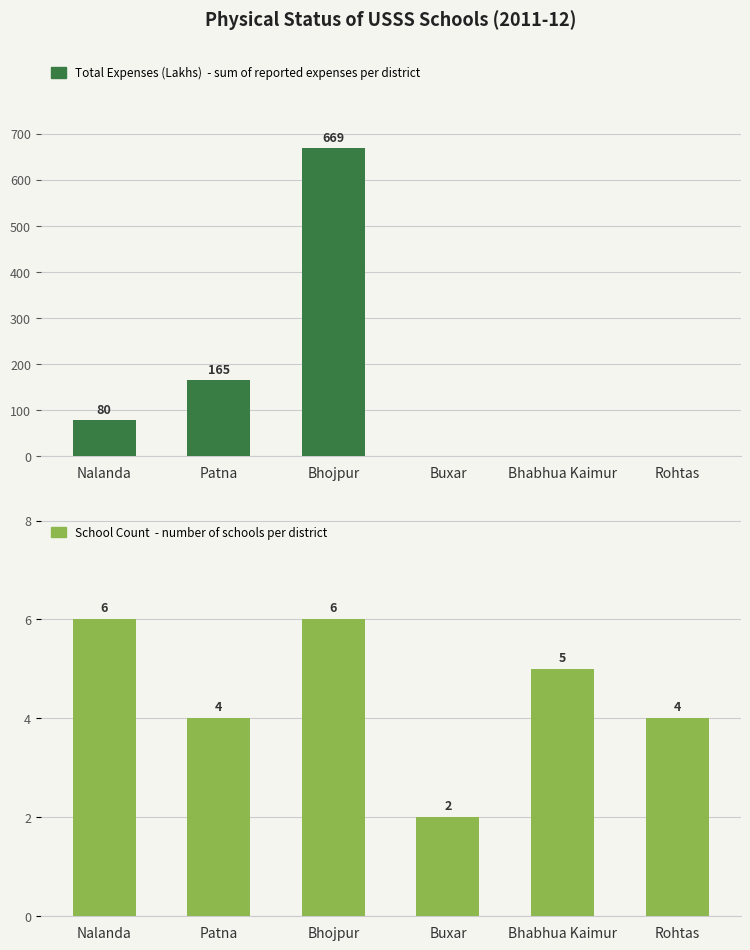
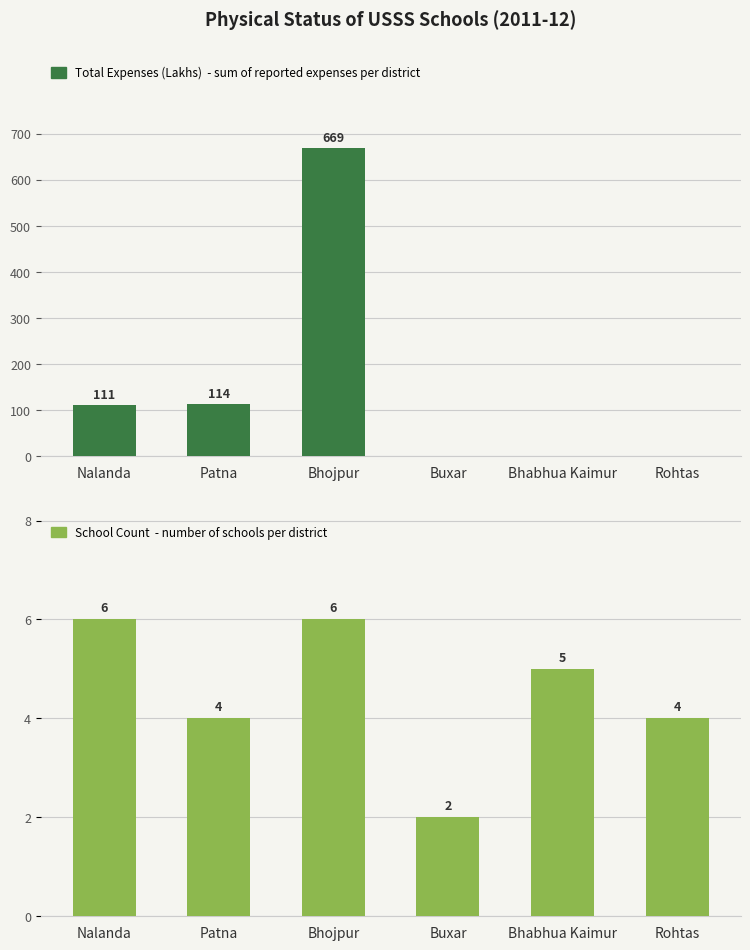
  {
    "Physical Status of USSS Schools (2011-12)": {
-     "Nalanda": 80,
-     "Patna": 165,
+     "Nalanda": 111,
+     "Patna": 114,
      "Bhojpur": 669
    }
  }
